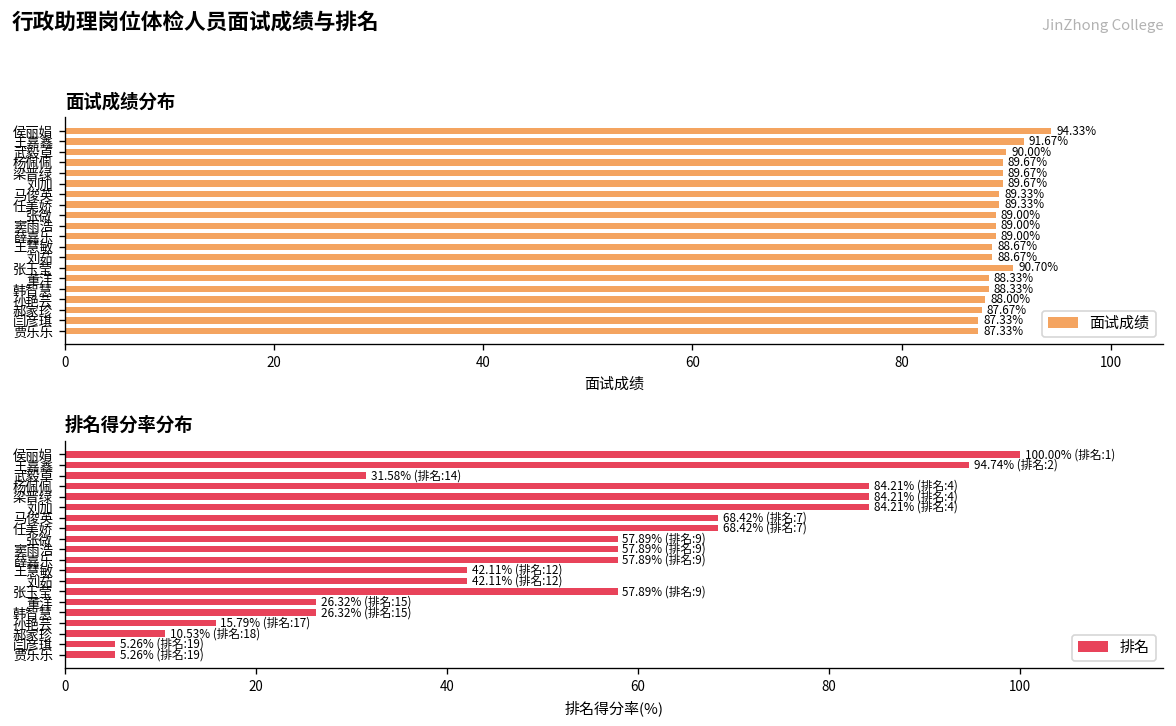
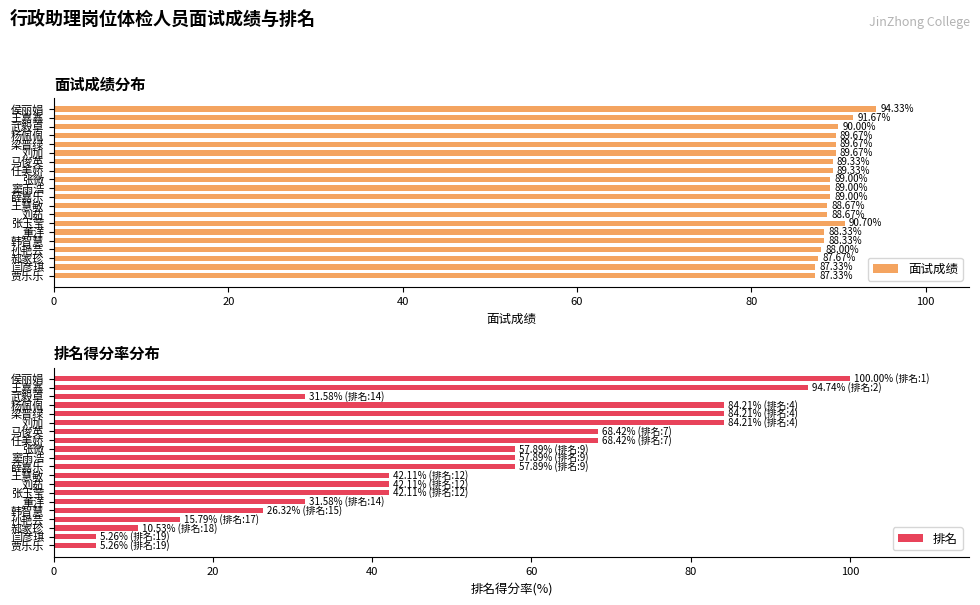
  {
    "面试成绩分布": {
      "武毅卓": "90.00%",
      "刘茹": "88.67%",
      "张玉莹": "90.70%"
    },
    "排名得分率分布": {
      "武毅卓": "31.58%",
-     "张玉莹": "57.89% (排名:9)",
-     "董洋": "26.32% (排名:15)"
+     "张玉莹": "42.11% (排名:12)",
+     "董洋": "31.58% (排名:14)"
    }
  }
